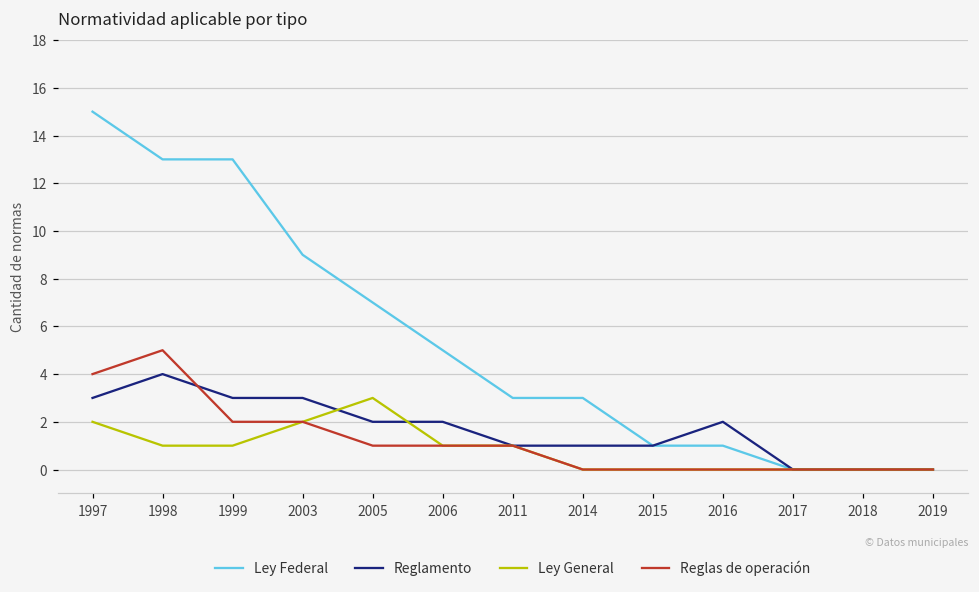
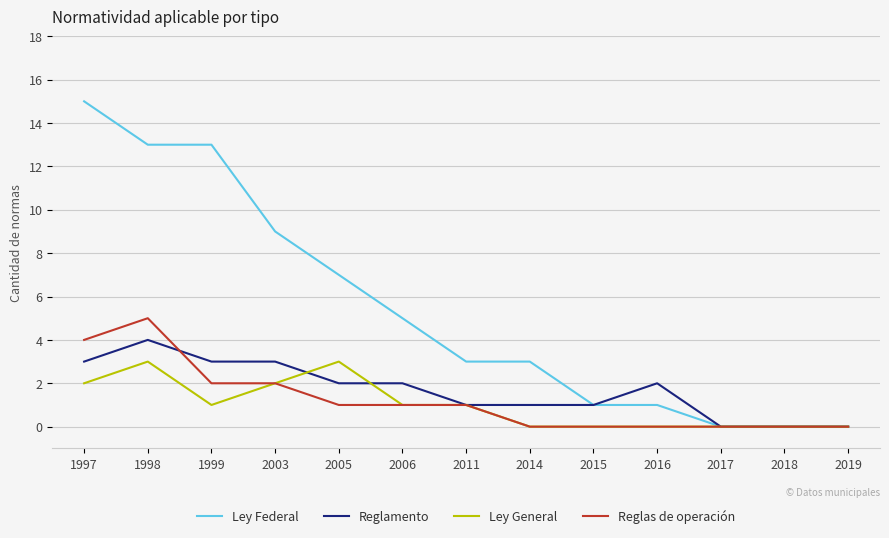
  {
    "Ley Federal": {
      "1997": 15,
      "1998": 13,
      "1999": 13,
      "2003": 9,
      "2005": 7,
      "2006": 5,
      "2011": 3,
      "2014": 3,
      "2016": 1
    },
    "Reglamento": {
      "1997": 3,
      "1998": 4,
      "1999": 3,
      "2003": 3,
      "2005": 2,
      "2006": 2,
      "2014": 1,
      "2016": 2
    },
    "Ley General": {
      "1997": 2,
-     "1998": 1,
+     "1998": 3,
      "1999": 1,
      "2005": 3
    },
    "Reglas de operación": {
      "1997": 4,
      "1998": 5,
      "1999": 2,
      "2005": 1
    }
  }
